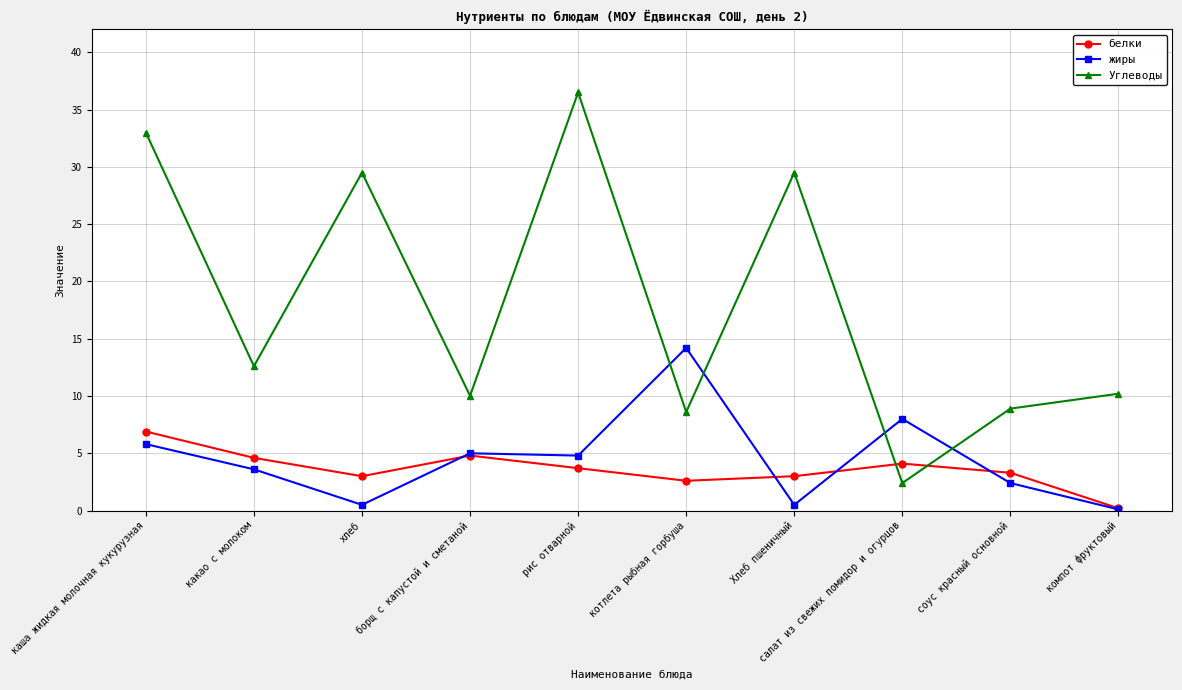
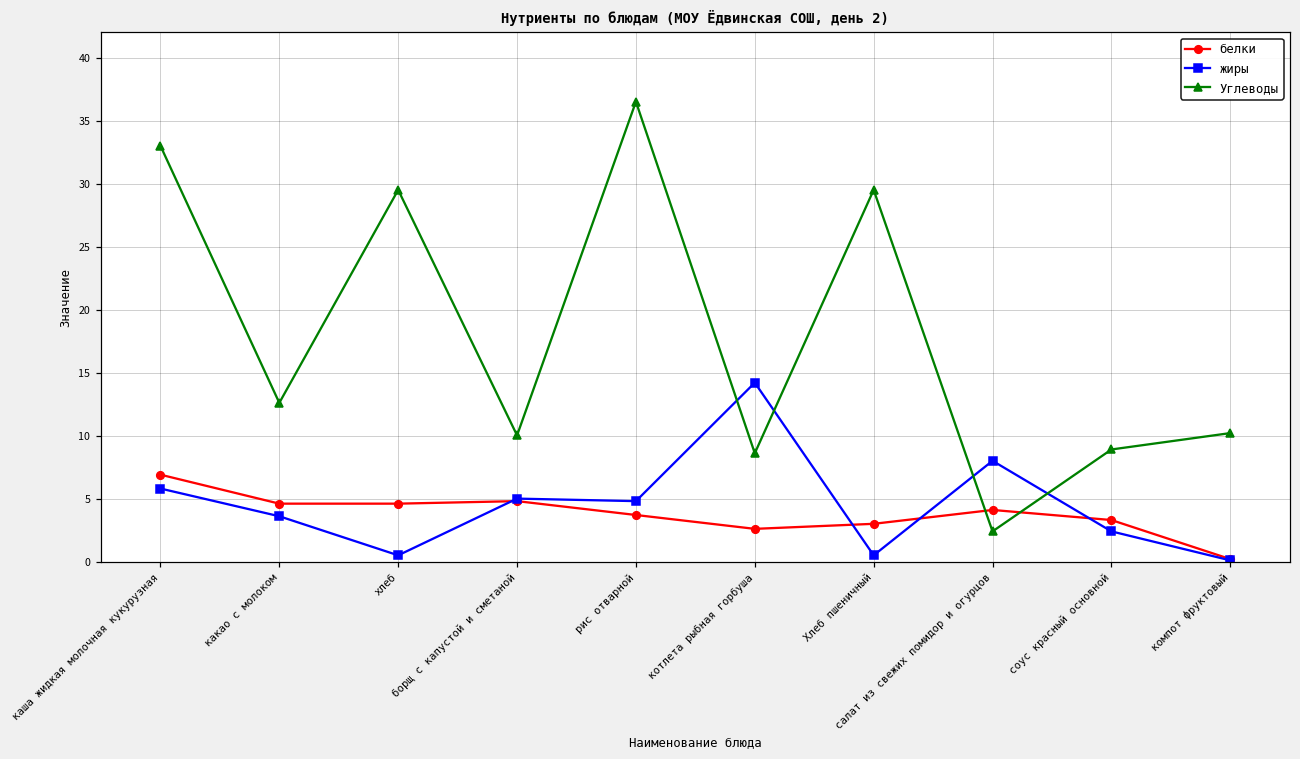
  {
    "белки": {
      "каша жидкая молочная кукурузная": 6.9,
      "какао с молоком": 4.6,
-     "хлеб": 3.0,
+     "хлеб": 4.6,
      "рис отварной": 3.7,
      "котлета рыбная горбуша": 2.6,
      "Хлеб пшеничный": 3.0,
      "салат из свежих помидор и огурцов": 4.1,
      "соус красный основной": 3.3
    },
    "жиры": {
      "каша жидкая молочная кукурузная": 5.8,
      "какао с молоком": 3.6,
      "хлеб": 0.5,
      "рис отварной": 4.8,
      "котлета рыбная горбуша": 14.2,
      "Хлеб пшеничный": 0.5,
      "салат из свежих помидор и огурцов": 8.0,
      "соус красный основной": 2.4
    },
    "Углеводы": {
      "каша жидкая молочная кукурузная": 33.0,
      "какао с молоком": 12.6,
      "хлеб": 29.5,
      "борщ с капустой и сметаной": 10.0,
      "рис отварной": 36.5,
      "котлета рыбная горбуша": 8.6,
      "Хлеб пшеничный": 29.5,
      "салат из свежих помидор и огурцов": 2.4,
      "соус красный основной": 8.9,
      "компот фруктовый": 10.2
    }
  }
